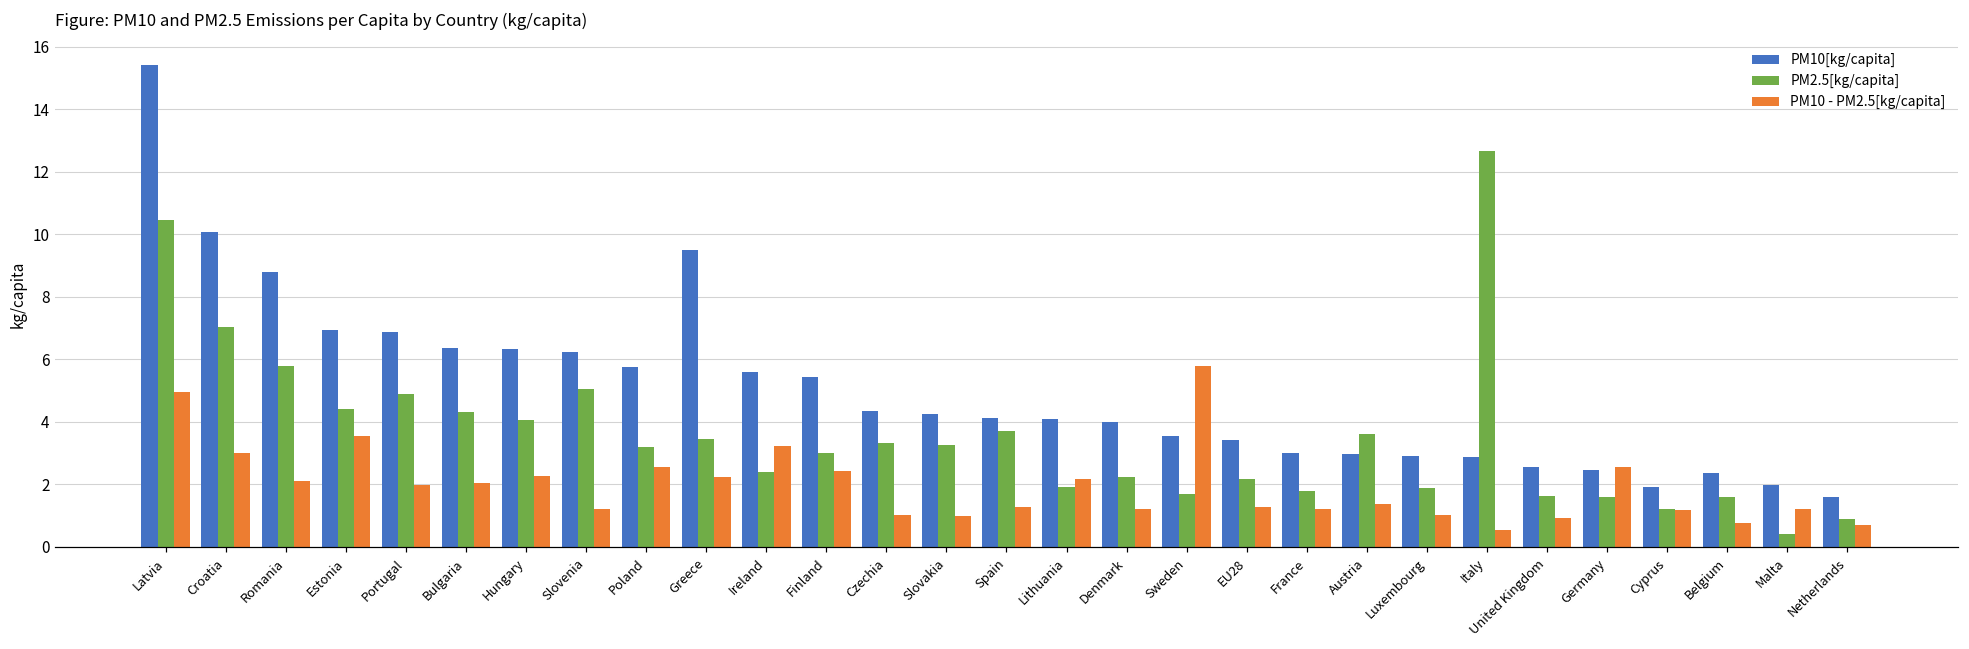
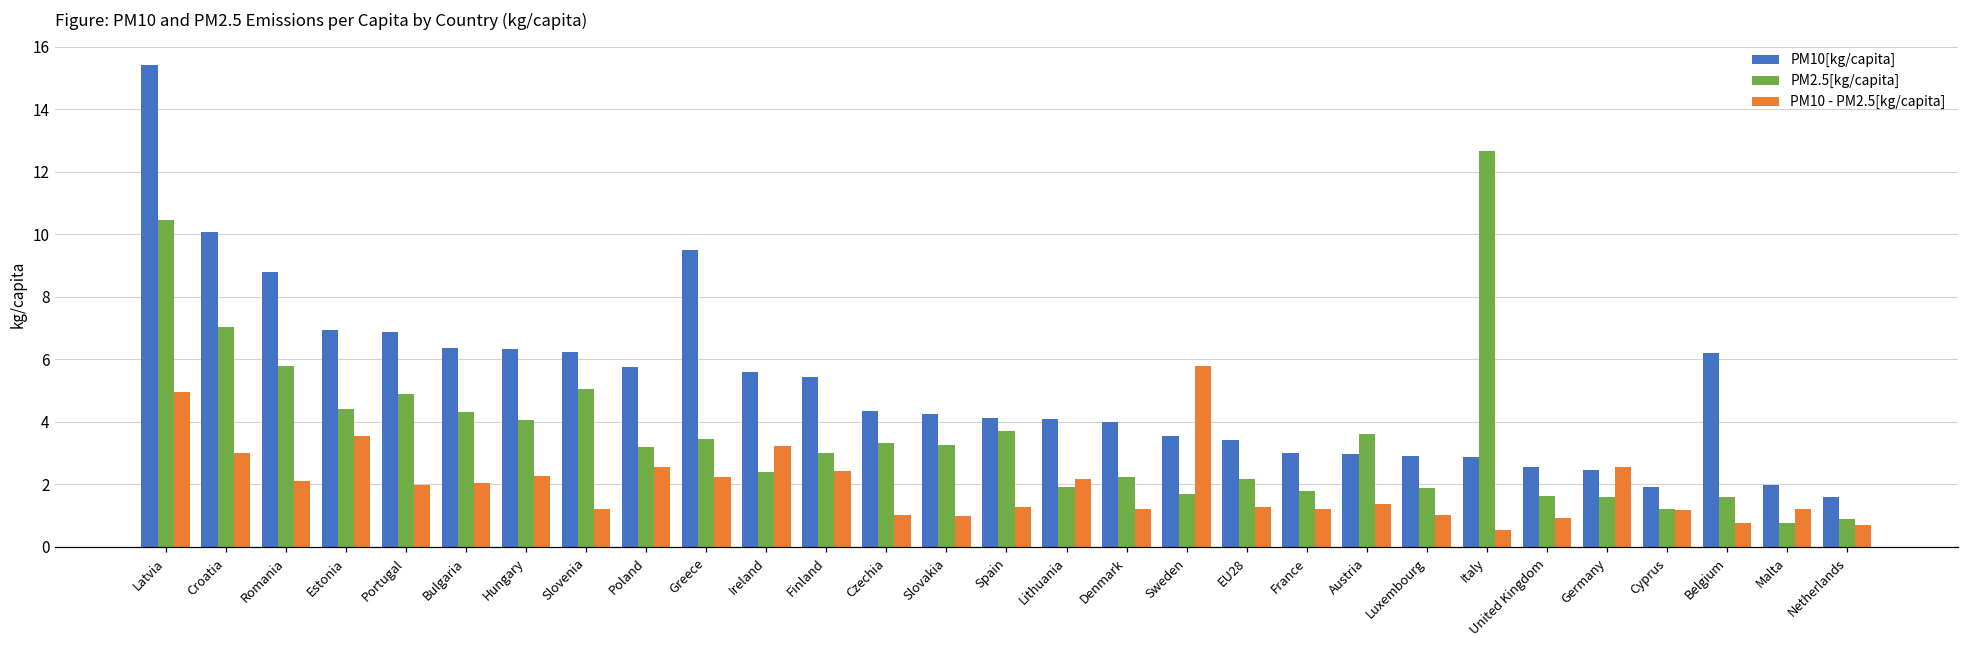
  {
    "PM10[kg/capita]": {
      "Latvia": 15.4,
      "Croatia": 10.1,
      "Romania": 8.8,
      "Estonia": 7.0,
      "Portugal": 6.9,
      "Bulgaria": 6.4,
      "Hungary": 6.3,
      "Slovenia": 6.2,
      "Poland": 5.8,
      "Greece": 9.5,
      "Ireland": 5.6,
      "Finland": 5.4,
      "Czechia": 4.4,
      "Slovakia": 4.3,
      "Spain": 4.1,
      "Lithuania": 4.1,
      "Denmark": 4.0,
      "Sweden": 3.6,
      "EU28": 3.4,
      "France": 3.0,
      "Austria": 3.0,
      "Luxembourg": 2.9,
      "Italy": 2.9,
      "United Kingdom": 2.5,
      "Germany": 2.4,
      "Cyprus": 1.9,
-     "Belgium": 2.4,
+     "Belgium": 6.2,
      "Malta": 2.0,
      "Netherlands": 1.6
    },
    "PM2.5[kg/capita]": {
      "Latvia": 10.5,
      "Croatia": 7.0,
      "Romania": 5.8,
      "Estonia": 4.4,
      "Portugal": 4.9,
      "Bulgaria": 4.3,
      "Hungary": 4.1,
      "Slovenia": 5.0,
      "Poland": 3.2,
      "Greece": 3.4,
      "Ireland": 2.4,
      "Finland": 3.0,
      "Czechia": 3.3,
      "Slovakia": 3.3,
      "Spain": 3.7,
      "Lithuania": 1.9,
      "Denmark": 2.2,
      "Sweden": 1.7,
      "EU28": 2.2,
      "France": 1.8,
      "Austria": 3.6,
      "Luxembourg": 1.9,
      "Italy": 12.7,
      "United Kingdom": 1.6,
      "Germany": 1.6,
      "Cyprus": 1.2,
      "Belgium": 1.6,
-     "Malta": 0.4,
+     "Malta": 0.7,
      "Netherlands": 0.9
    },
    "PM10 - PM2.5[kg/capita]": {
      "Latvia": 5.0,
      "Croatia": 3.0,
      "Romania": 2.1,
      "Estonia": 3.5,
      "Portugal": 2.0,
      "Bulgaria": 2.0,
      "Hungary": 2.3,
      "Slovenia": 1.2,
      "Poland": 2.5,
      "Greece": 2.2,
      "Ireland": 3.2,
      "Finland": 2.4,
      "Czechia": 1.0,
      "Slovakia": 1.0,
      "Spain": 1.3,
      "Lithuania": 2.2,
      "Denmark": 1.2,
      "Sweden": 5.8,
      "EU28": 1.3,
      "France": 1.2,
      "Austria": 1.4,
      "Luxembourg": 1.0,
      "Italy": 0.5,
      "United Kingdom": 0.9,
      "Germany": 2.6,
      "Cyprus": 1.2,
      "Belgium": 0.8,
      "Malta": 1.2,
      "Netherlands": 0.7
    }
  }
